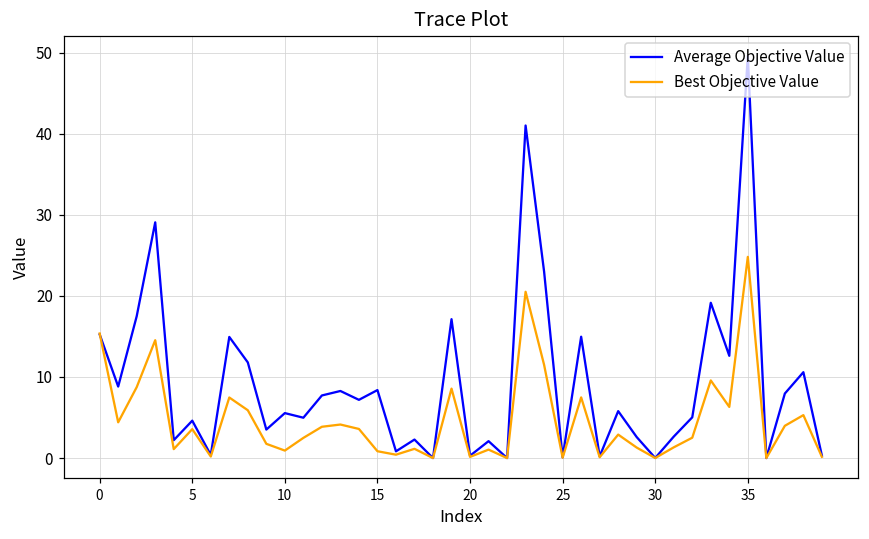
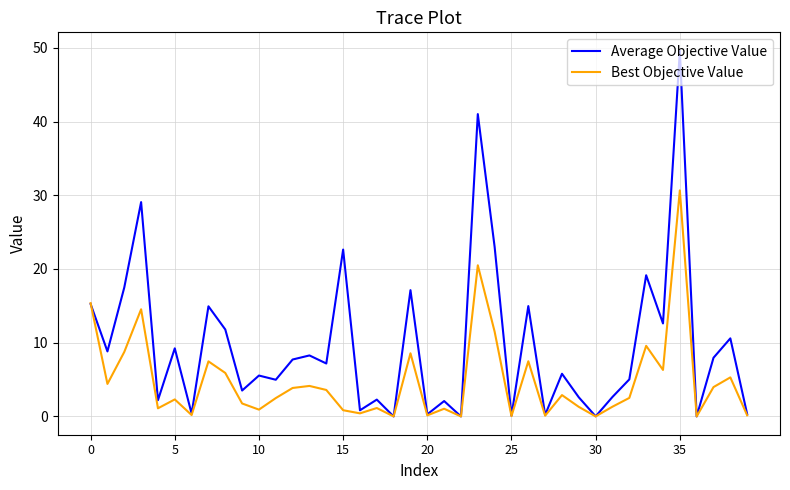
  {
    "Average Objective Value": {
-     "5": 5,
+     "5": 9,
      "10": 6,
-     "15": 8
+     "15": 23
    },
    "Best Objective Value": {
-     "5": 4,
+     "5": 2,
      "10": 1,
      "15": 1,
-     "35": 25
+     "35": 31
    }
  }
